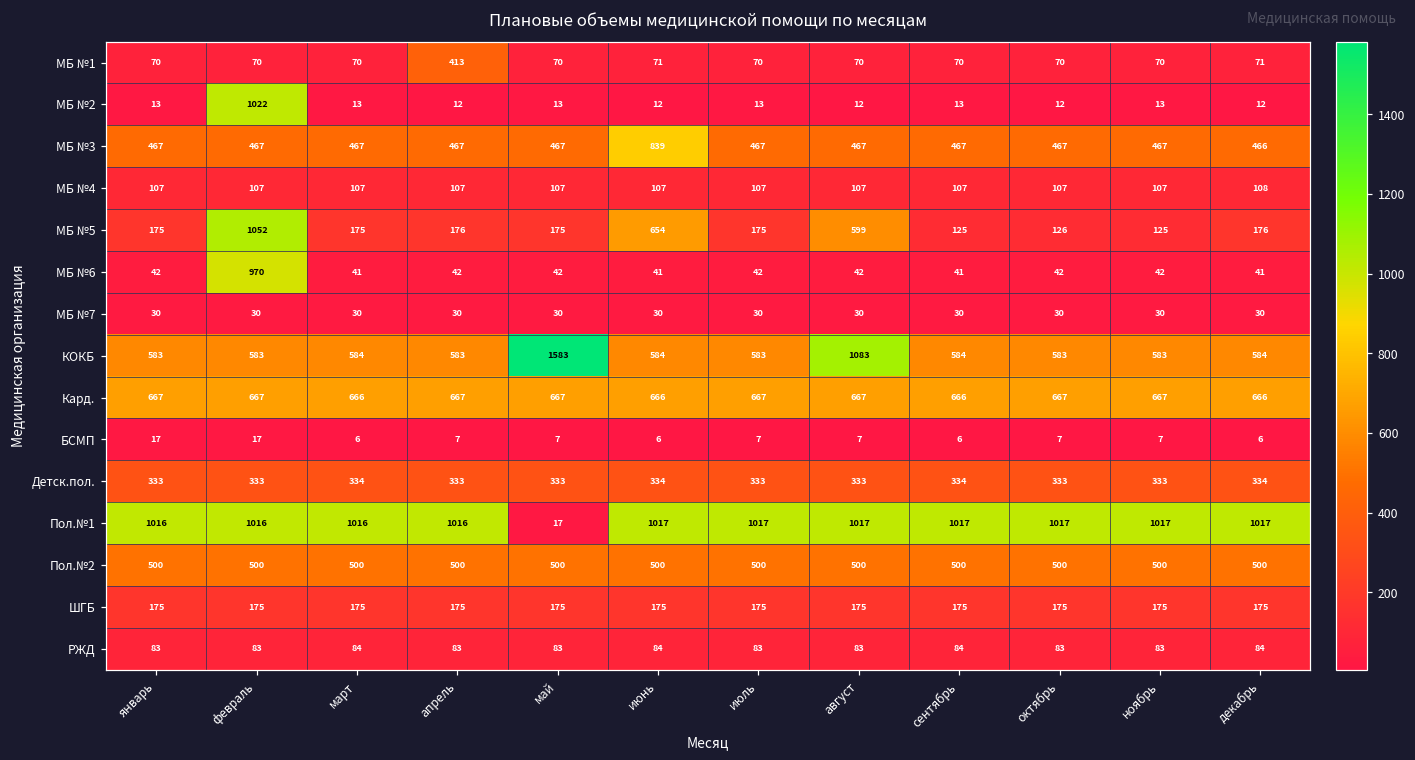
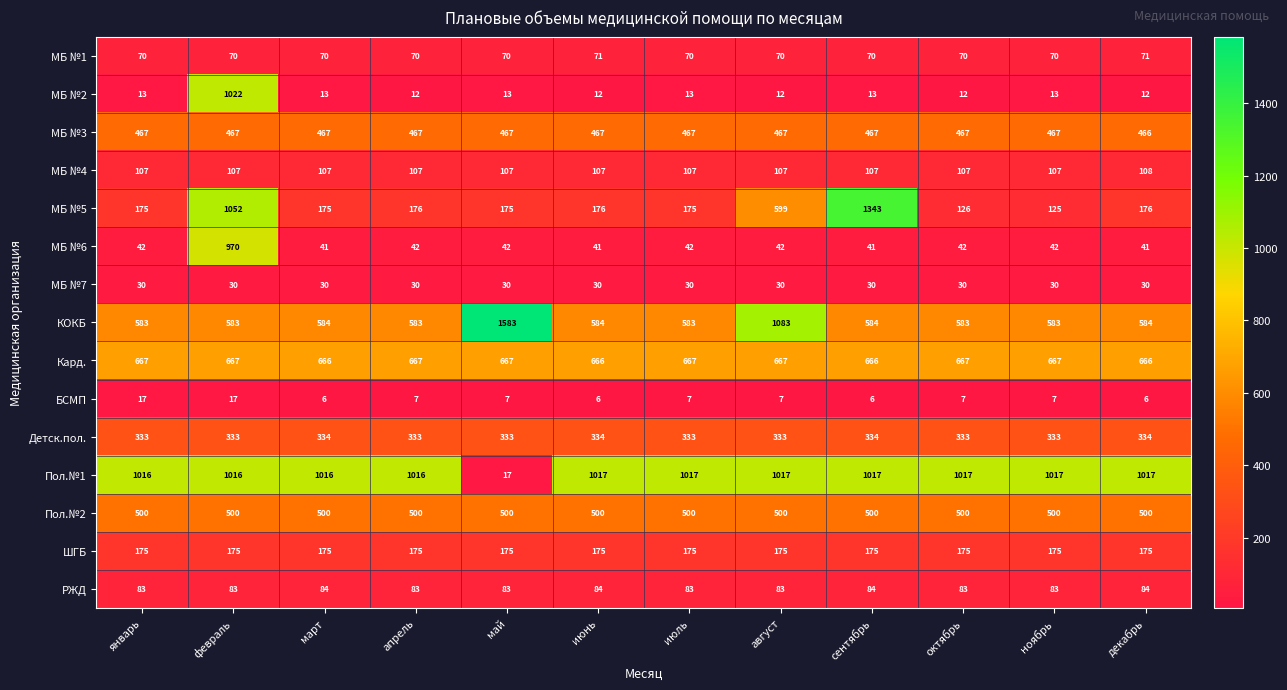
  {
    "МБ №1": {
      "январь": 70,
      "февраль": 70,
      "март": 70,
-     "апрель": 413,
+     "апрель": 70,
      "май": 70,
      "июнь": 71,
      "июль": 70,
      "август": 70,
      "сентябрь": 70,
      "октябрь": 70,
      "ноябрь": 70,
      "декабрь": 71
    },
    "МБ №2": {
      "январь": 13,
      "февраль": 1022,
      "март": 13,
      "апрель": 12,
      "май": 13,
      "июнь": 12,
      "июль": 13,
      "август": 12,
      "сентябрь": 13,
      "октябрь": 12,
      "ноябрь": 13,
      "декабрь": 12
    },
    "МБ №3": {
      "январь": 467,
      "февраль": 467,
      "март": 467,
      "апрель": 467,
      "май": 467,
-     "июнь": 839,
+     "июнь": 467,
      "июль": 467,
      "август": 467,
      "сентябрь": 467,
      "октябрь": 467,
      "ноябрь": 467,
      "декабрь": 466
    },
    "МБ №4": {
      "январь": 107,
      "февраль": 107,
      "март": 107,
      "апрель": 107,
      "май": 107,
      "июнь": 107,
      "июль": 107,
      "август": 107,
      "сентябрь": 107,
      "октябрь": 107,
      "ноябрь": 107,
      "декабрь": 108
    },
    "МБ №5": {
      "январь": 175,
      "февраль": 1052,
      "март": 175,
      "апрель": 176,
      "май": 175,
-     "июнь": 654,
+     "июнь": 176,
      "июль": 175,
      "август": 599,
-     "сентябрь": 125,
+     "сентябрь": 1343,
      "октябрь": 126,
      "ноябрь": 125,
      "декабрь": 176
    },
    "МБ №6": {
      "январь": 42,
      "февраль": 970,
      "март": 41,
      "апрель": 42,
      "май": 42,
      "июнь": 41,
      "июль": 42,
      "август": 42,
      "сентябрь": 41,
      "октябрь": 42,
      "ноябрь": 42,
      "декабрь": 41
    },
    "МБ №7": {
      "январь": 30,
      "февраль": 30,
      "март": 30,
      "апрель": 30,
      "май": 30,
      "июнь": 30,
      "июль": 30,
      "август": 30,
      "сентябрь": 30,
      "октябрь": 30,
      "ноябрь": 30,
      "декабрь": 30
    },
    "КОКБ": {
      "январь": 583,
      "февраль": 583,
      "март": 584,
      "апрель": 583,
      "май": 1583,
      "июнь": 584,
      "июль": 583,
      "август": 1083,
      "сентябрь": 584,
      "октябрь": 583,
      "ноябрь": 583,
      "декабрь": 584
    },
    "Кард.": {
      "январь": 667,
      "февраль": 667,
      "март": 666,
      "апрель": 667,
      "май": 667,
      "июнь": 666,
      "июль": 667,
      "август": 667,
      "сентябрь": 666,
      "октябрь": 667,
      "ноябрь": 667,
      "декабрь": 666
    },
    "БСМП": {
      "январь": 17,
      "февраль": 17,
      "март": 6,
      "апрель": 7,
      "май": 7,
      "июнь": 6,
      "июль": 7,
      "август": 7,
      "сентябрь": 6,
      "октябрь": 7,
      "ноябрь": 7,
      "декабрь": 6
    },
    "Детск.пол.": {
      "январь": 333,
      "февраль": 333,
      "март": 334,
      "апрель": 333,
      "май": 333,
      "июнь": 334,
      "июль": 333,
      "август": 333,
      "сентябрь": 334,
      "октябрь": 333,
      "ноябрь": 333,
      "декабрь": 334
    },
    "Пол.№1": {
      "январь": 1016,
      "февраль": 1016,
      "март": 1016,
      "апрель": 1016,
      "май": 17,
      "июнь": 1017,
      "июль": 1017,
      "август": 1017,
      "сентябрь": 1017,
      "октябрь": 1017,
      "ноябрь": 1017,
      "декабрь": 1017
    },
    "Пол.№2": {
      "январь": 500,
      "февраль": 500,
      "март": 500,
      "апрель": 500,
      "май": 500,
      "июнь": 500,
      "июль": 500,
      "август": 500,
      "сентябрь": 500,
      "октябрь": 500,
      "ноябрь": 500,
      "декабрь": 500
    },
    "ШГБ": {
      "январь": 175,
      "февраль": 175,
      "март": 175,
      "апрель": 175,
      "май": 175,
      "июнь": 175,
      "июль": 175,
      "август": 175,
      "сентябрь": 175,
      "октябрь": 175,
      "ноябрь": 175,
      "декабрь": 175
    },
    "РЖД": {
      "январь": 83,
      "февраль": 83,
      "март": 84,
      "апрель": 83,
      "май": 83,
      "июнь": 84,
      "июль": 83,
      "август": 83,
      "сентябрь": 84,
      "октябрь": 83,
      "ноябрь": 83,
      "декабрь": 84
    }
  }
